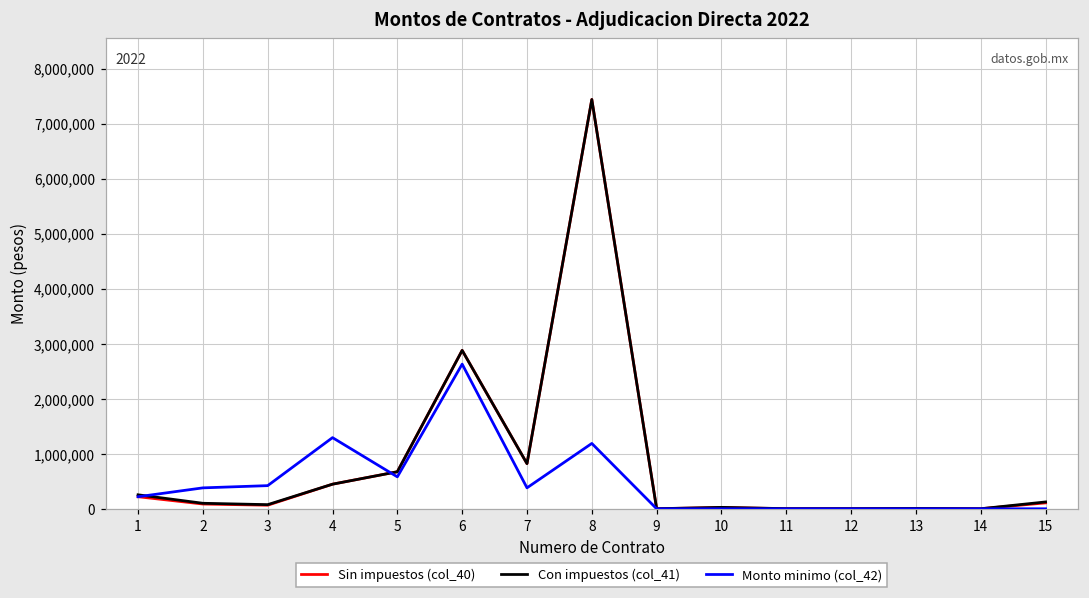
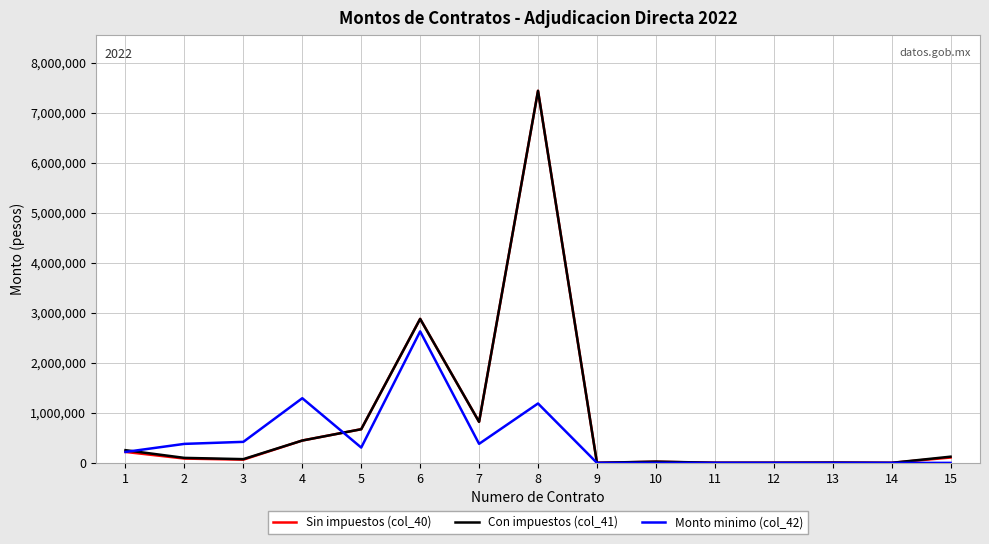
  {
    "Monto minimo (col_42)": {
      "2": "400,000",
      "3": "400,000",
      "4": "1,300,000",
-     "5": "600,000",
+     "5": "300,000",
      "6": "2,600,000",
      "7": "400,000",
      "8": "1,200,000",
      "15": "0"
    }
  }
